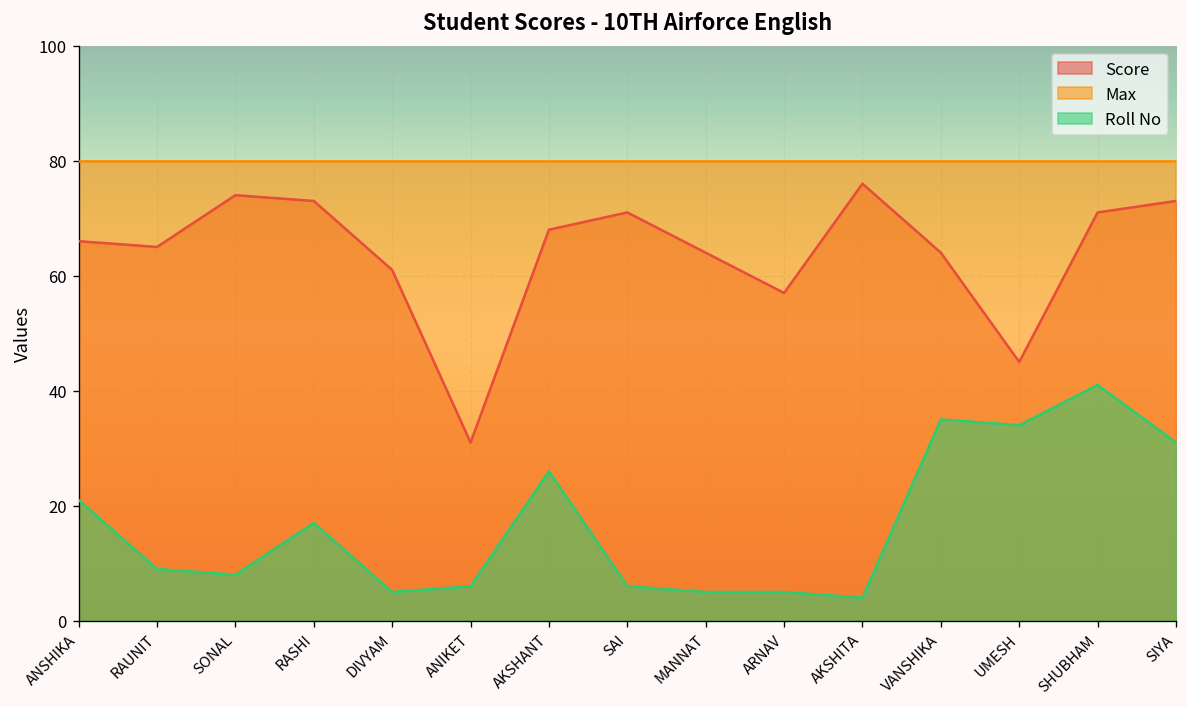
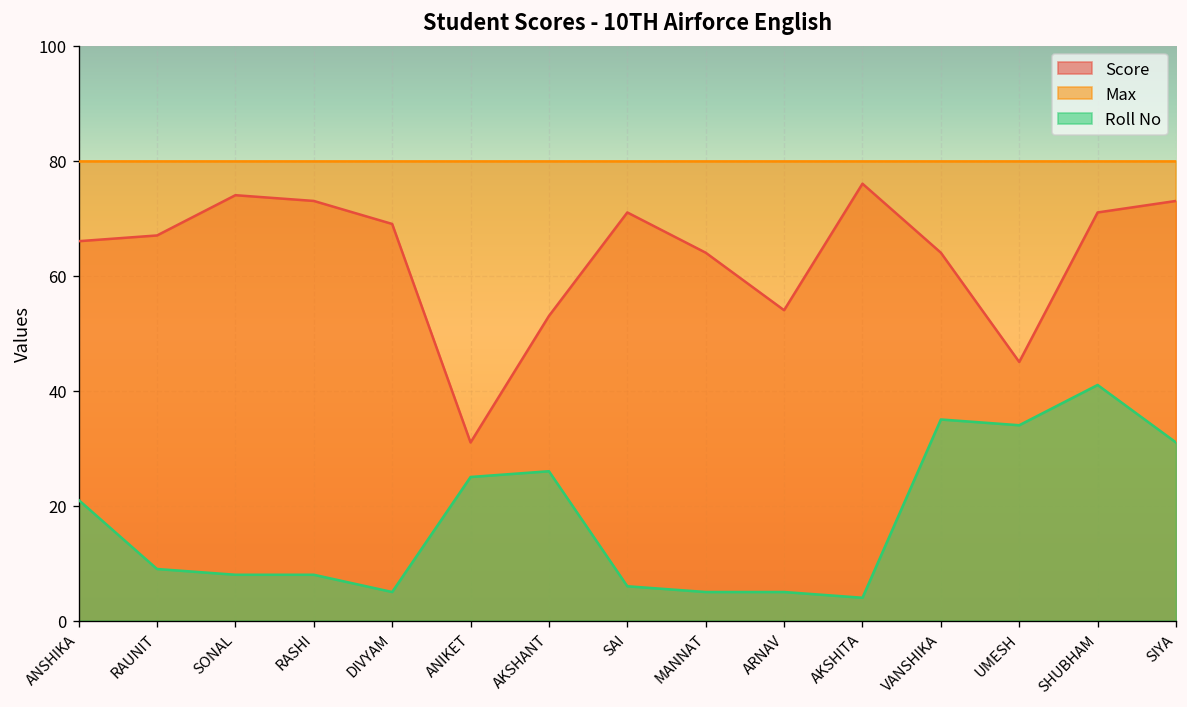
  {
    "Score": {
      "ANSHIKA": 66,
-     "RAUNIT": 65,
+     "RAUNIT": 67,
      "SONAL": 74,
      "RASHI": 73,
-     "DIVYAM": 61,
+     "DIVYAM": 69,
      "ANIKET": 31,
-     "AKSHANT": 68,
+     "AKSHANT": 53,
      "SAI": 71,
      "MANNAT": 64,
-     "ARNAV": 57,
+     "ARNAV": 54,
      "AKSHITA": 76,
      "VANSHIKA": 64,
      "UMESH": 45,
      "SHUBHAM": 71,
      "SIYA": 73
    },
    "Max": {
      "ANSHIKA": 80,
      "RAUNIT": 80,
      "SONAL": 80,
      "RASHI": 80,
      "DIVYAM": 80,
      "ANIKET": 80,
      "AKSHANT": 80,
      "SAI": 80,
      "MANNAT": 80,
      "ARNAV": 80,
      "AKSHITA": 80,
      "VANSHIKA": 80,
      "UMESH": 80,
      "SHUBHAM": 80,
      "SIYA": 80
    },
    "Roll No": {
      "ANSHIKA": 21,
      "RAUNIT": 9,
      "SONAL": 8,
-     "RASHI": 17,
+     "RASHI": 8,
      "DIVYAM": 5,
-     "ANIKET": 6,
+     "ANIKET": 25,
      "AKSHANT": 26,
      "SAI": 6,
      "MANNAT": 5,
      "ARNAV": 5,
      "AKSHITA": 4,
      "VANSHIKA": 35,
      "UMESH": 34,
      "SHUBHAM": 41,
      "SIYA": 31
    }
  }
